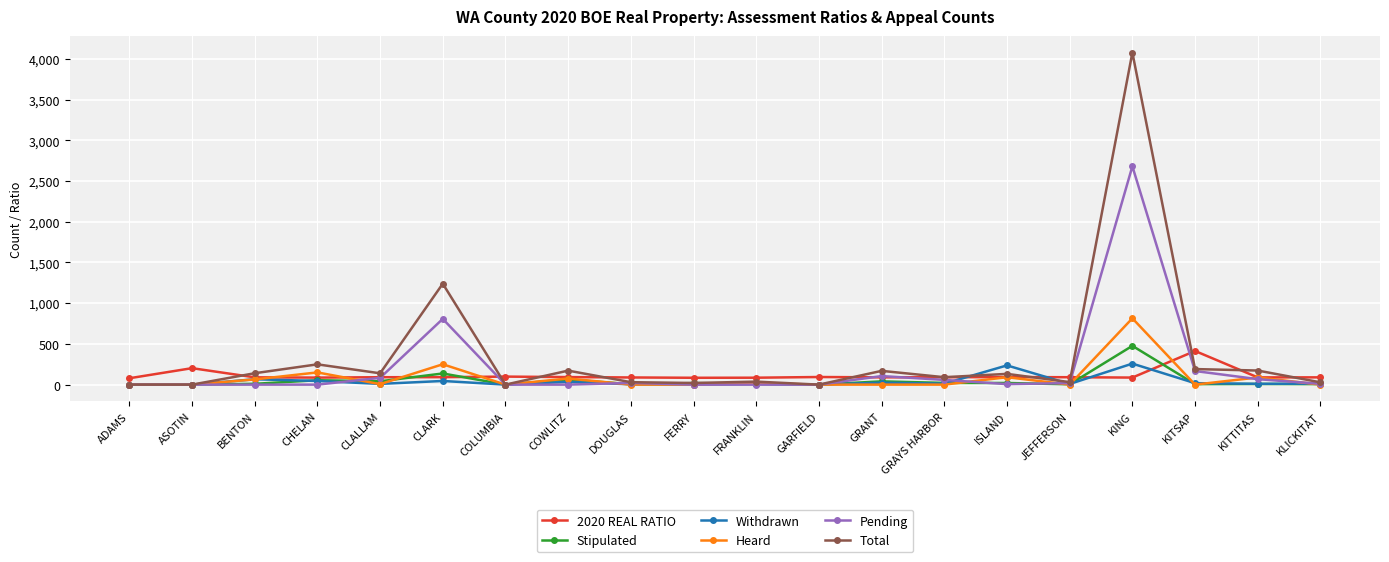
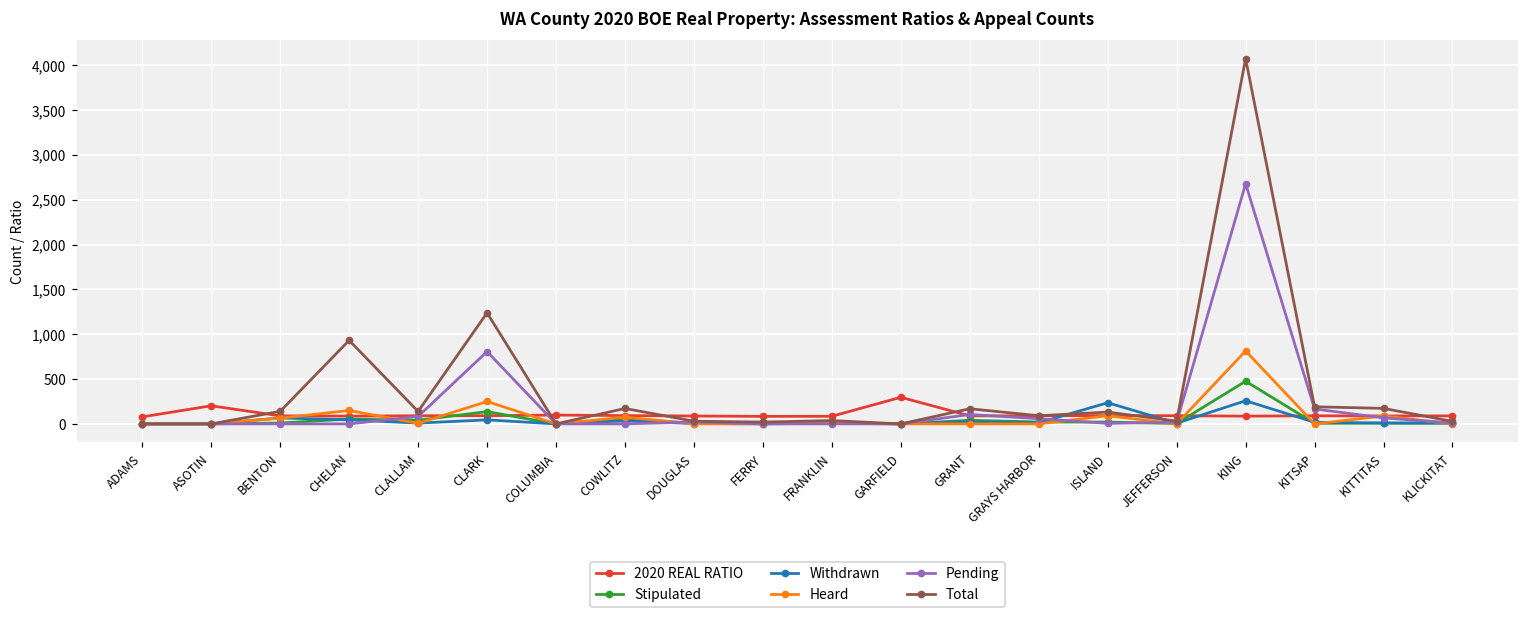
  {
    "2020 REAL RATIO": {
      "ADAMS": "100",
      "ASOTIN": "200",
      "CHELAN": "100",
      "CLARK": "100",
      "COLUMBIA": "100",
      "DOUGLAS": "100",
      "FERRY": "100",
      "FRANKLIN": "100",
-     "GARFIELD": "100",
+     "GARFIELD": "300",
      "JEFFERSON": "100",
      "KING": "100",
-     "KITSAP": "400",
+     "KITSAP": "100",
      "KLICKITAT": "100"
    },
    "Stipulated": {
      "CLALLAM": "0",
      "CLARK": "100",
      "KING": "500"
    },
    "Withdrawn": {
      "CLARK": "0",
      "ISLAND": "200",
      "KING": "300"
    },
    "Heard": {
      "CHELAN": "200",
      "CLARK": "300",
      "KING": "800"
    },
    "Pending": {
      "CHELAN": "0",
      "CLARK": "800",
      "COWLITZ": "0",
      "GRAYS HARBOR": "100",
      "KING": "2,700"
    },
    "Total": {
      "BENTON": "100",
-     "CHELAN": "200",
+     "CHELAN": "900",
      "CLALLAM": "100",
      "CLARK": "1,200",
      "COWLITZ": "200",
      "GRANT": "200",
      "ISLAND": "100",
      "KING": "4,100",
      "KITTITAS": "200"
    }
  }
